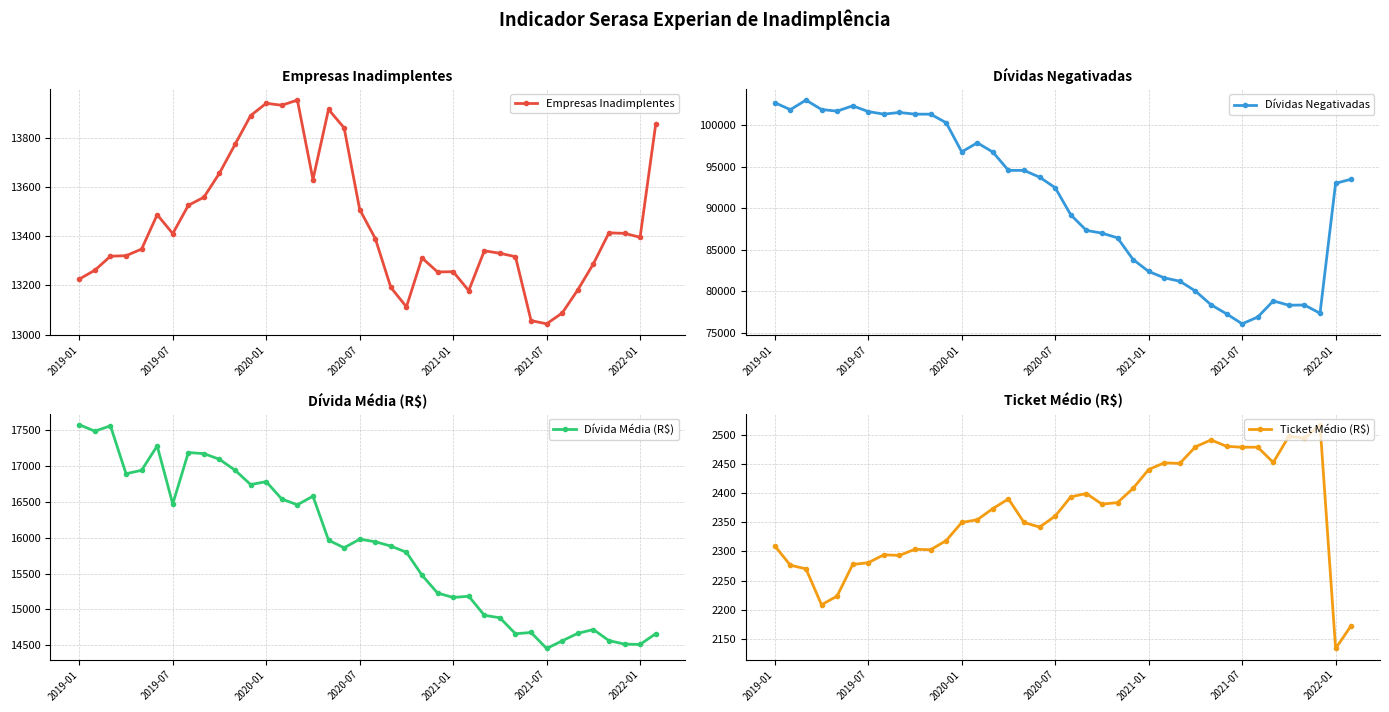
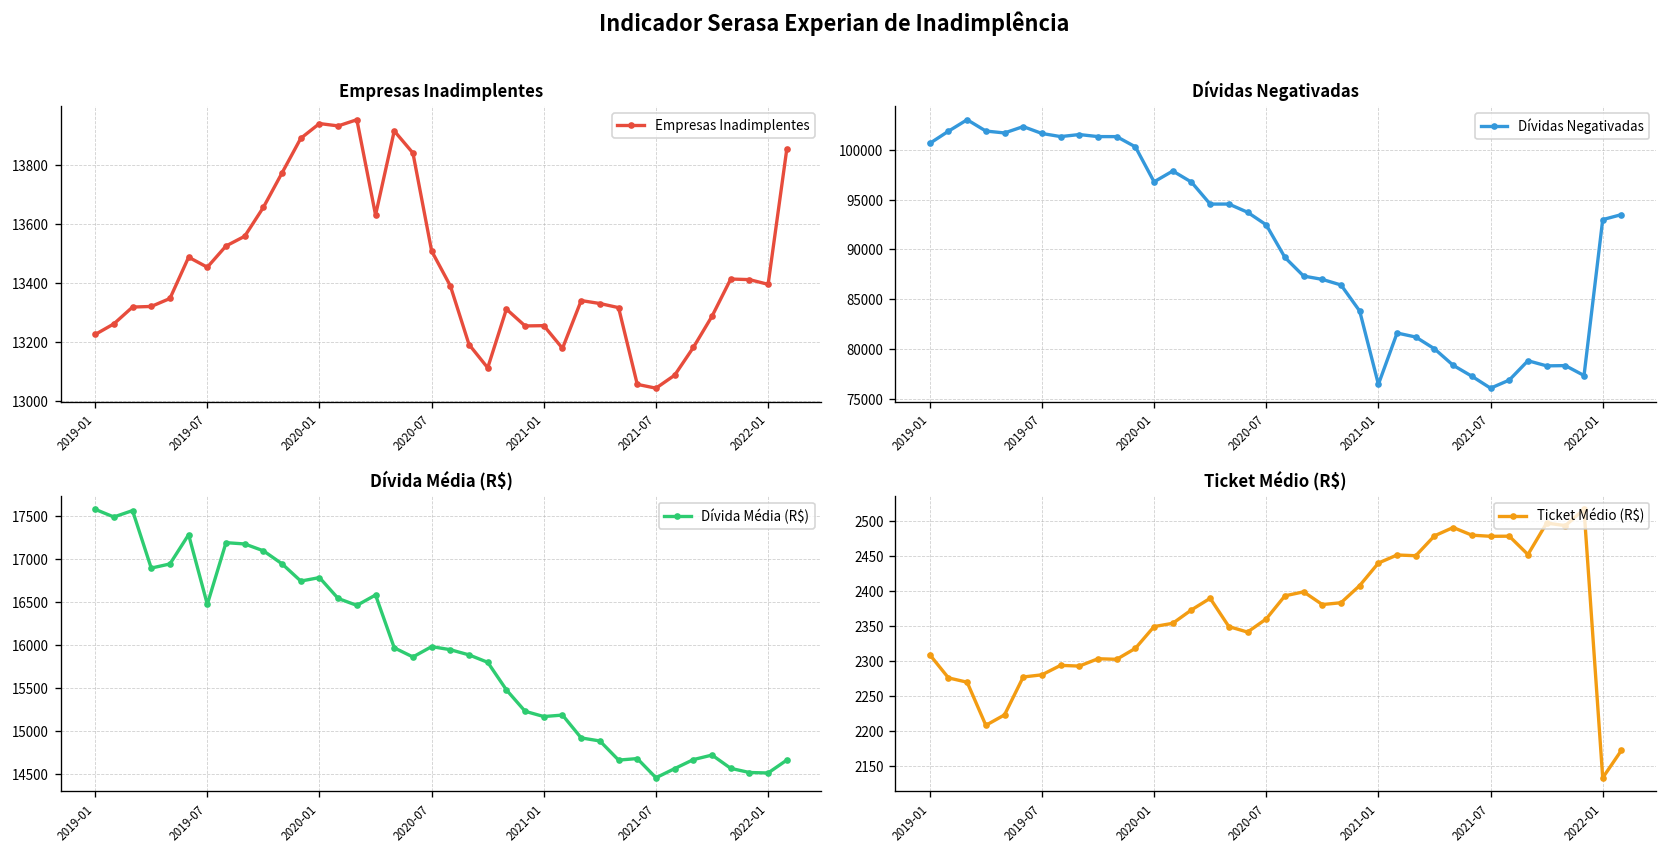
  {
    "Empresas Inadimplentes": {
      "2019-01": 13230,
-     "2019-07": 13410,
+     "2019-07": 13450,
      "2020-01": 13940,
      "2020-07": 13510,
      "2021-01": 13260,
      "2021-07": 13040,
      "2022-01": 13400
    },
    "Dívidas Negativadas": {
-     "2019-01": 103000,
+     "2019-01": 101000,
      "2019-07": 102000,
      "2020-01": 97000,
      "2020-07": 92000,
-     "2021-01": 82000,
+     "2021-01": 76000,
      "2021-07": 76000,
      "2022-01": 93000
    },
    "Dívida Média (R$)": {
      "2019-01": 17600,
      "2019-07": 16500,
      "2020-01": 16800,
      "2020-07": 16000,
      "2021-01": 15200,
      "2021-07": 14500,
      "2022-01": 14500
    },
    "Ticket Médio (R$)": {
      "2019-01": 2310,
      "2019-07": 2280,
      "2020-01": 2350,
      "2020-07": 2360,
      "2021-01": 2440,
      "2021-07": 2480,
      "2022-01": 2130
    }
  }
